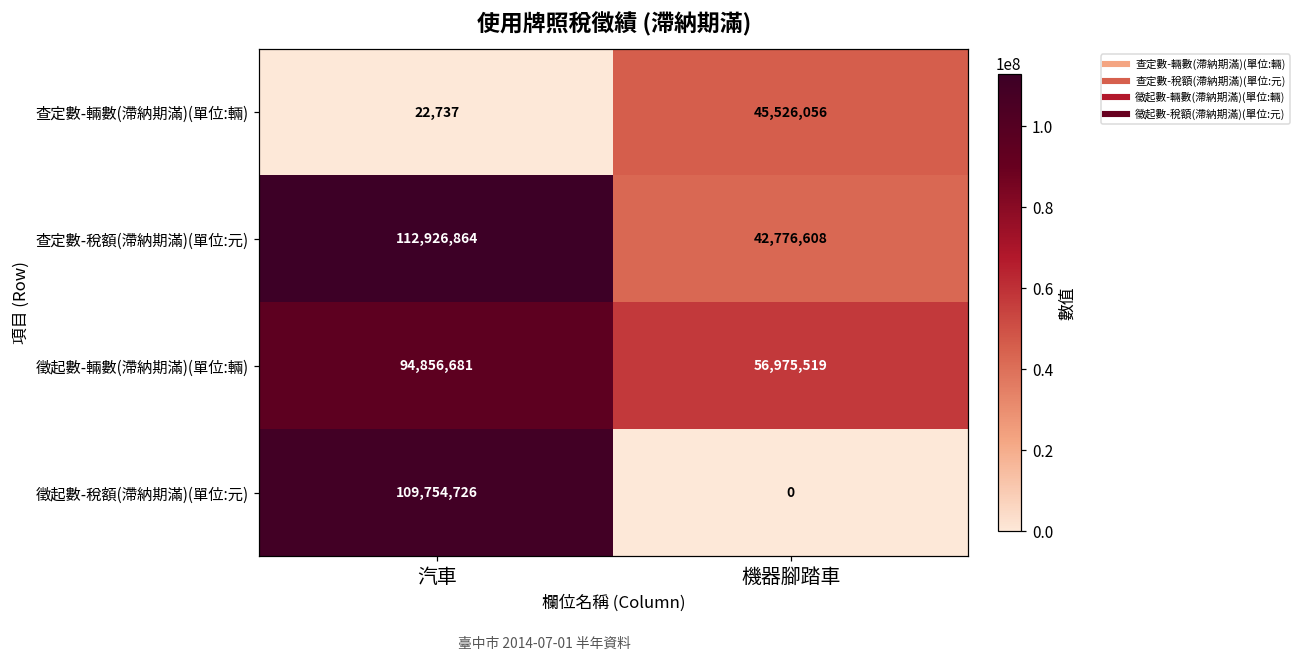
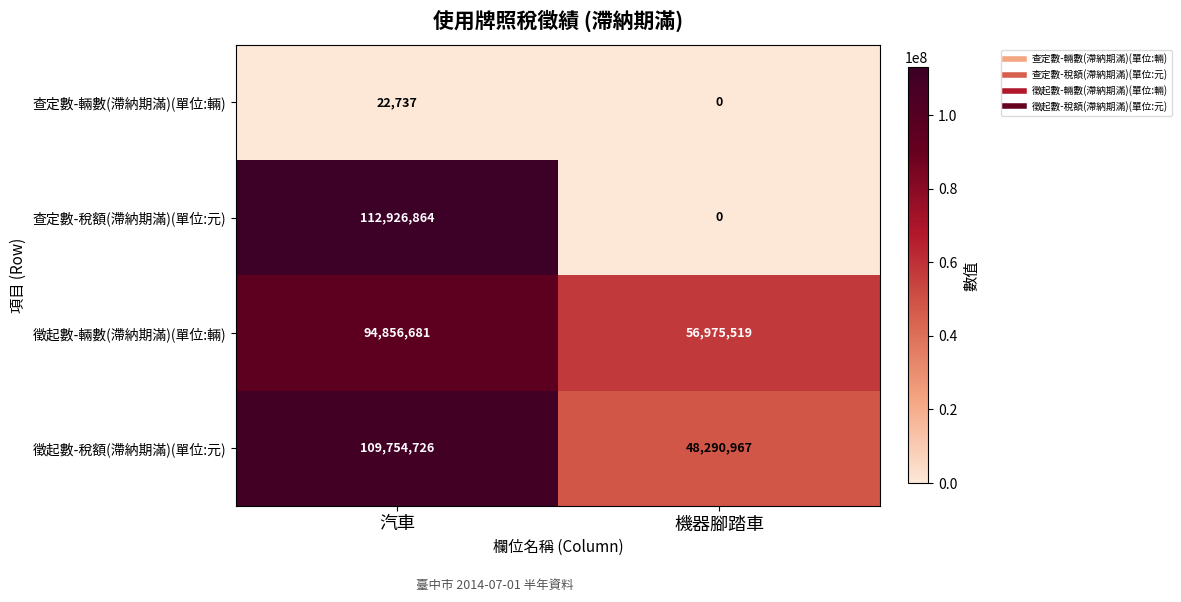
  {
    "查定數-輛數(滯納期滿)(單位:輛)": {
      "汽車": "22,737",
-     "機器腳踏車": "45,526,056"
+     "機器腳踏車": "0"
    },
    "查定數-稅額(滯納期滿)(單位:元)": {
      "汽車": "112,926,864",
-     "機器腳踏車": "42,776,608"
+     "機器腳踏車": "0"
    },
    "徵起數-輛數(滯納期滿)(單位:輛)": {
      "汽車": "94,856,681",
      "機器腳踏車": "56,975,519"
    },
    "徵起數-稅額(滯納期滿)(單位:元)": {
      "汽車": "109,754,726",
-     "機器腳踏車": "0"
+     "機器腳踏車": "48,290,967"
    }
  }
